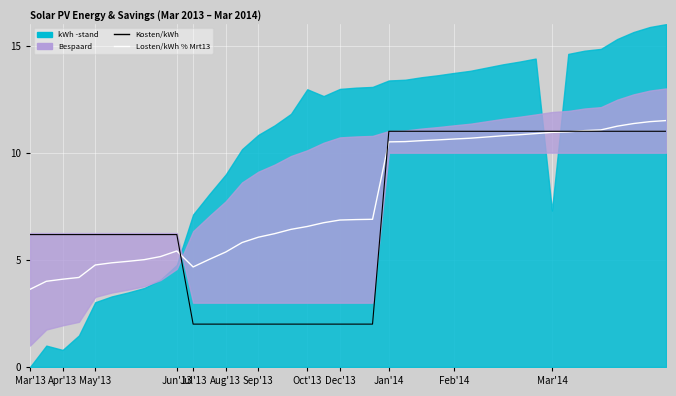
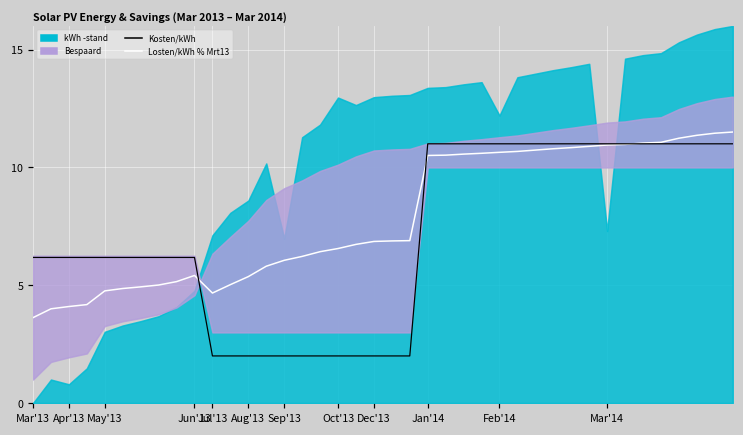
  {
    "Losten/kWh % Mrt13": {
      "Mar'13": 3.6,
      "Apr'13": 4.1,
      "May'13": 4.8,
      "Aug'13": 5.4,
      "Sep'13": 6.1,
      "Oct'13": 6.6,
      "Dec'13": 6.9,
      "Jan'14": 10.5,
      "Feb'14": 10.6
    },
    "kWh -stand": {
      "Mar'13": 0.0,
      "Apr'13": 0.8,
      "May'13": 3.0,
-     "Aug'13": 9.0,
-     "Sep'13": 10.8,
+     "Aug'13": 8.6,
+     "Sep'13": 7.0,
      "Oct'13": 13.0,
      "Dec'13": 13.0,
      "Jan'14": 13.4,
-     "Feb'14": 13.7,
+     "Feb'14": 12.2,
      "Mar'14": 7.3
    },
    "Kosten/kWh": {
      "Aug'13": 2.0,
      "Sep'13": 2.0,
      "Oct'13": 2.0,
      "Dec'13": 2.0,
      "Feb'14": 11.0
    }
  }
